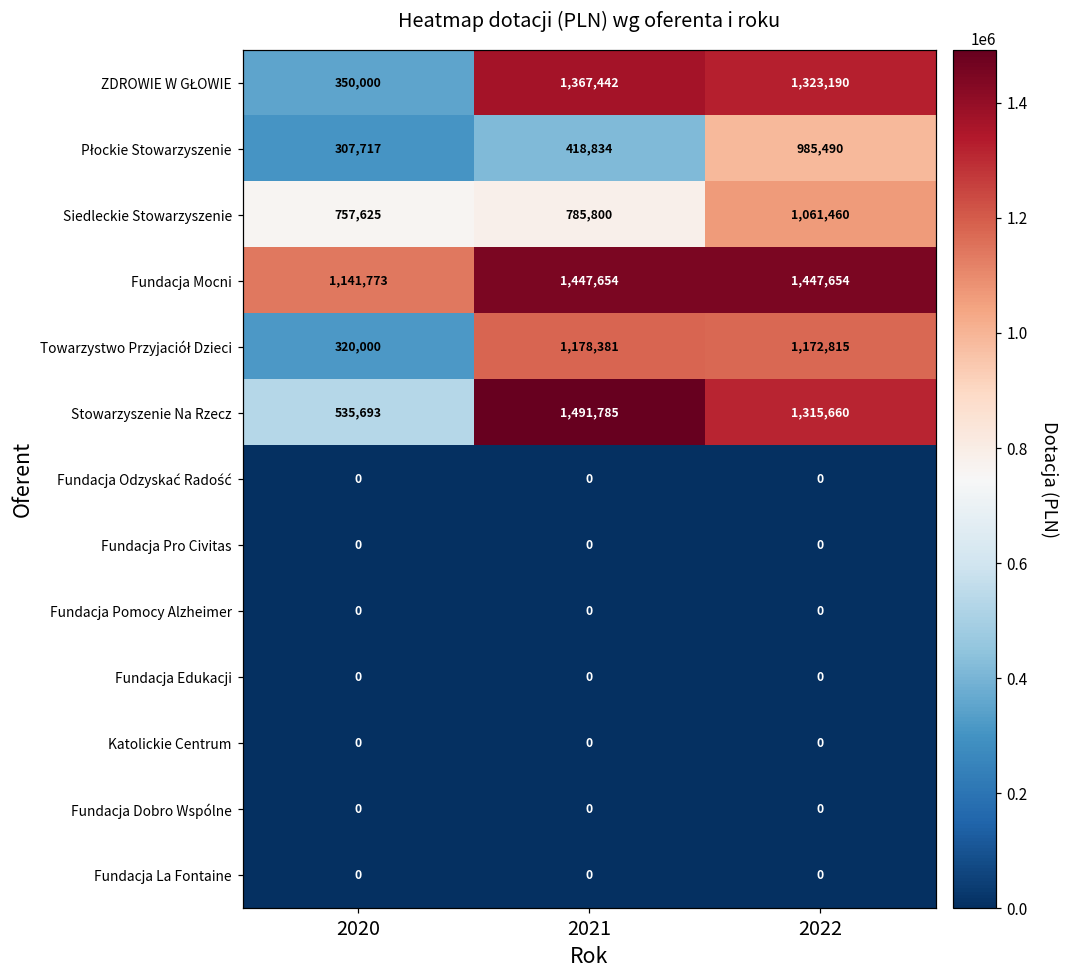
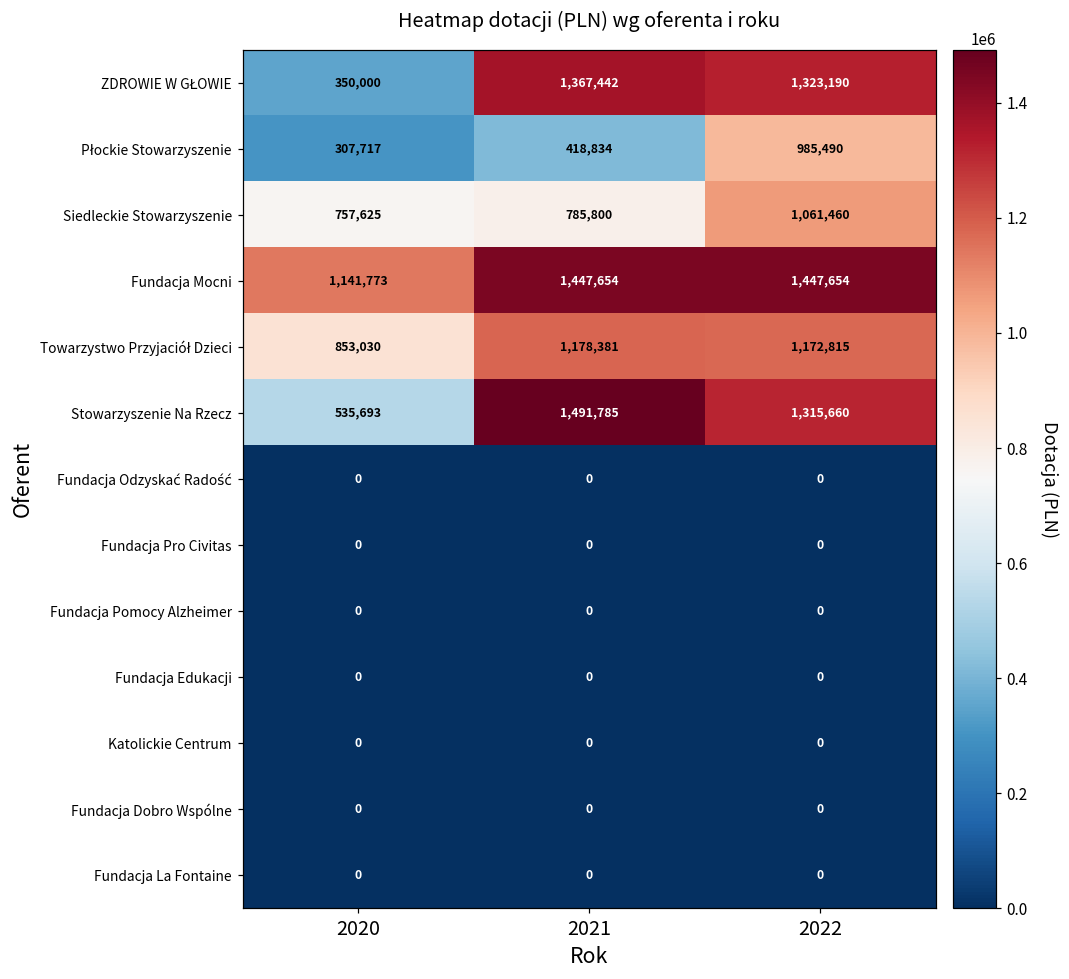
  {
    "ZDROWIE W GŁOWIE": {
      "2020": "350,000",
      "2021": "1,367,442",
      "2022": "1,323,190"
    },
    "Płockie Stowarzyszenie": {
      "2020": "307,717",
      "2021": "418,834",
      "2022": "985,490"
    },
    "Siedleckie Stowarzyszenie": {
      "2020": "757,625",
      "2021": "785,800",
      "2022": "1,061,460"
    },
    "Fundacja Mocni": {
      "2020": "1,141,773",
      "2021": "1,447,654",
      "2022": "1,447,654"
    },
    "Towarzystwo Przyjaciół Dzieci": {
-     "2020": "320,000",
+     "2020": "853,030",
      "2021": "1,178,381",
      "2022": "1,172,815"
    },
    "Stowarzyszenie Na Rzecz": {
      "2020": "535,693",
      "2021": "1,491,785",
      "2022": "1,315,660"
    },
    "Fundacja Odzyskać Radość": {
      "2020": "0",
      "2021": "0",
      "2022": "0"
    },
    "Fundacja Pro Civitas": {
      "2020": "0",
      "2021": "0",
      "2022": "0"
    },
    "Fundacja Pomocy Alzheimer": {
      "2020": "0",
      "2021": "0",
      "2022": "0"
    },
    "Fundacja Edukacji": {
      "2020": "0",
      "2021": "0",
      "2022": "0"
    },
    "Katolickie Centrum": {
      "2020": "0",
      "2021": "0",
      "2022": "0"
    },
    "Fundacja Dobro Wspólne": {
      "2020": "0",
      "2021": "0",
      "2022": "0"
    },
    "Fundacja La Fontaine": {
      "2020": "0",
      "2021": "0",
      "2022": "0"
    }
  }
